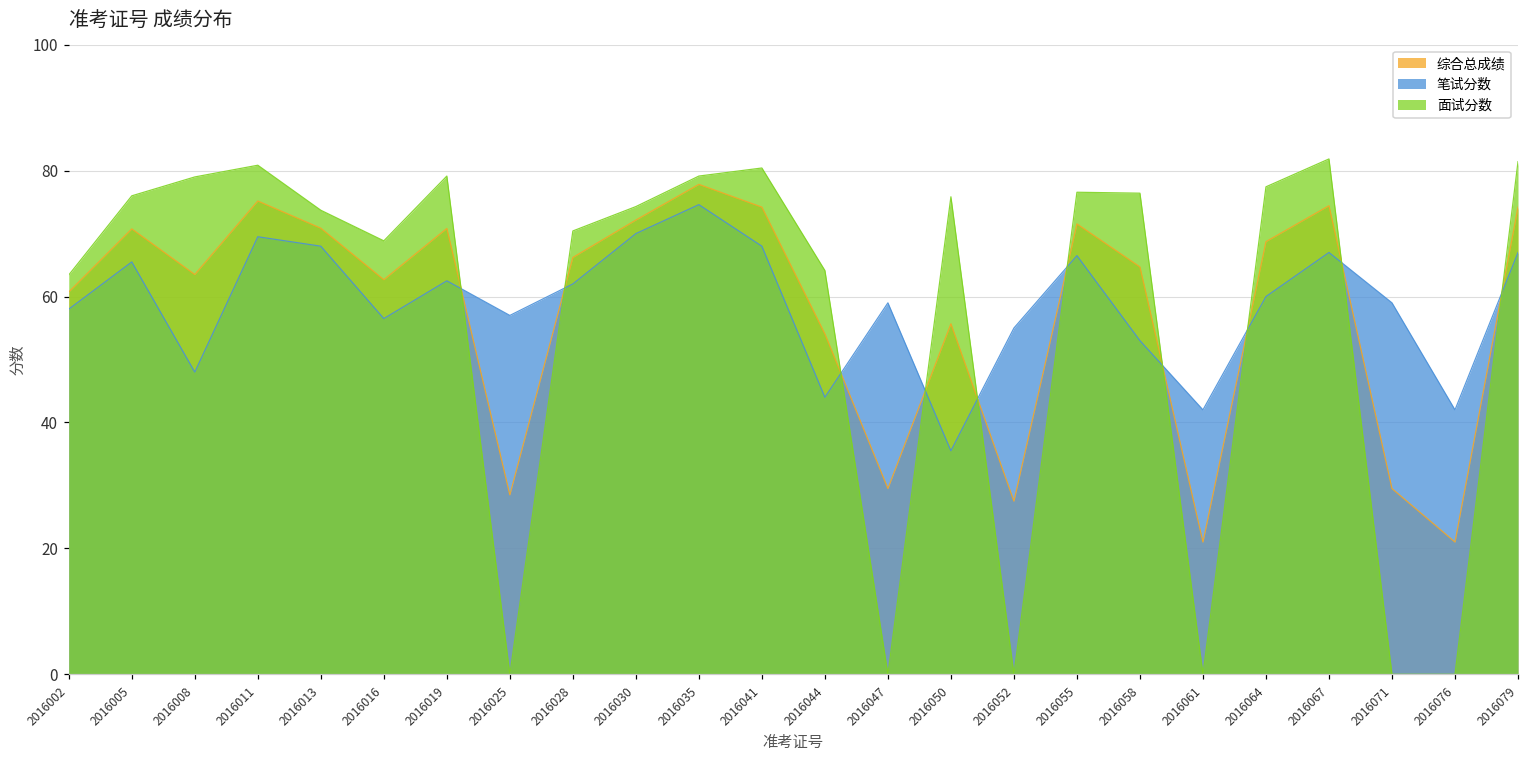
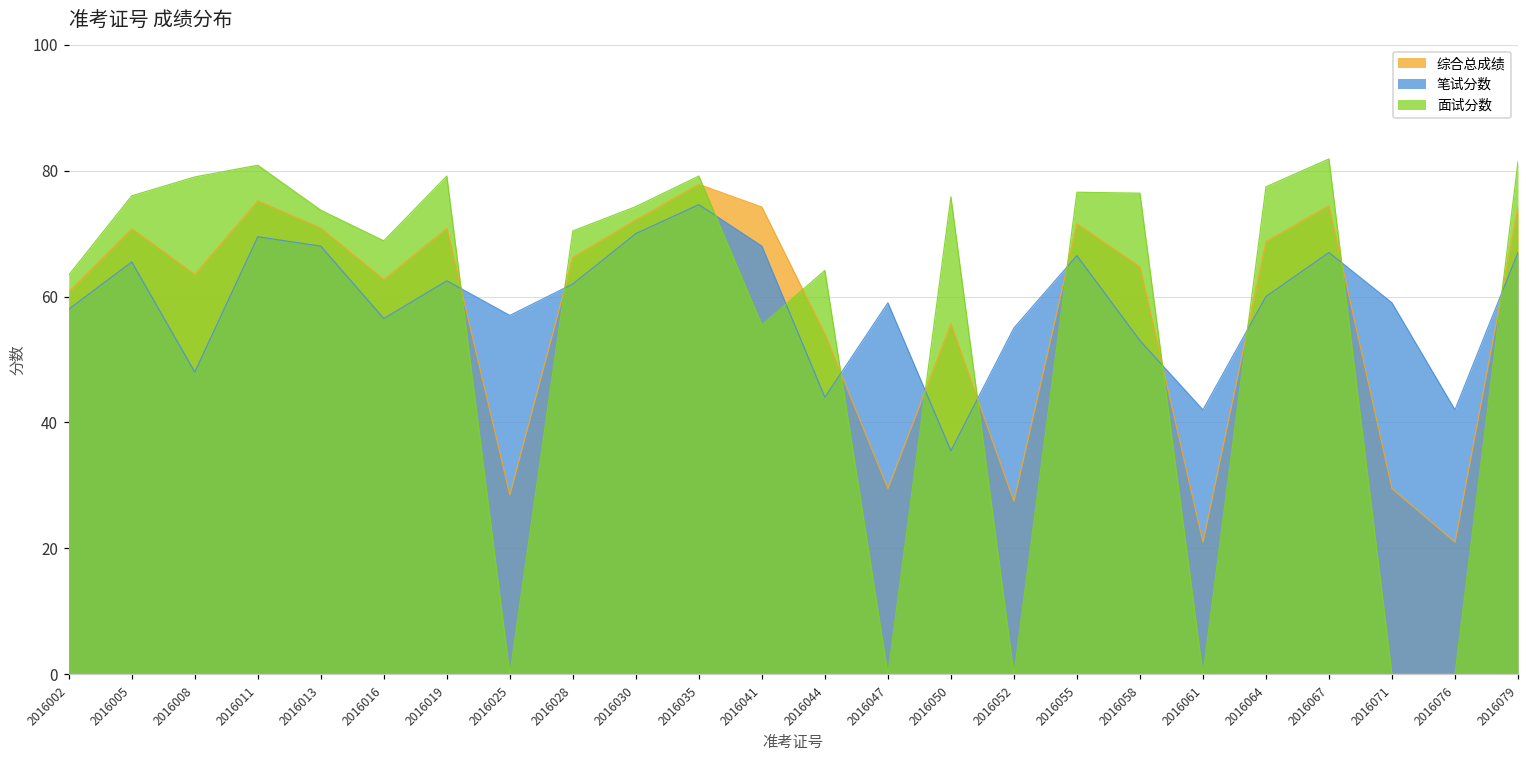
  {
    "综合总成绩": {
      "2016002": 61,
      "2016005": 71,
      "2016008": 64,
      "2016011": 75,
      "2016013": 71,
      "2016016": 63,
      "2016019": 71,
      "2016025": 29,
      "2016028": 66,
      "2016030": 72,
      "2016035": 78,
      "2016041": 74,
      "2016044": 54,
      "2016047": 30,
      "2016050": 56,
      "2016052": 28,
      "2016055": 72,
      "2016058": 65,
      "2016061": 21,
      "2016064": 69,
      "2016067": 74,
      "2016071": 30,
      "2016076": 21,
      "2016079": 74
    },
    "笔试分数": {
      "2016002": 58,
      "2016005": 66,
      "2016008": 48,
      "2016011": 70,
      "2016013": 68,
      "2016016": 57,
      "2016019": 63,
      "2016025": 57,
      "2016028": 62,
      "2016030": 70,
      "2016035": 75,
      "2016041": 68,
      "2016044": 44,
      "2016047": 59,
      "2016050": 36,
      "2016052": 55,
      "2016055": 67,
      "2016058": 53,
      "2016061": 42,
      "2016064": 60,
      "2016067": 67,
      "2016071": 59,
      "2016076": 42,
      "2016079": 67
    },
    "面试分数": {
      "2016002": 63,
      "2016005": 76,
      "2016008": 79,
      "2016011": 81,
      "2016013": 74,
      "2016016": 69,
      "2016019": 79,
      "2016025": 0,
      "2016028": 70,
      "2016030": 74,
      "2016035": 79,
-     "2016041": 80,
+     "2016041": 55,
      "2016044": 64,
      "2016047": 0,
      "2016050": 76,
      "2016052": 0,
      "2016055": 77,
      "2016058": 76,
      "2016061": 0,
      "2016064": 77,
      "2016067": 82,
      "2016071": 0,
      "2016076": 0,
      "2016079": 81
    }
  }
